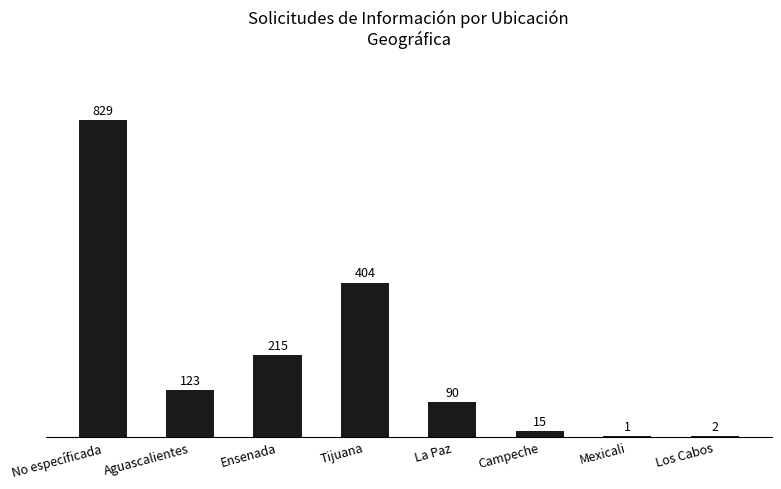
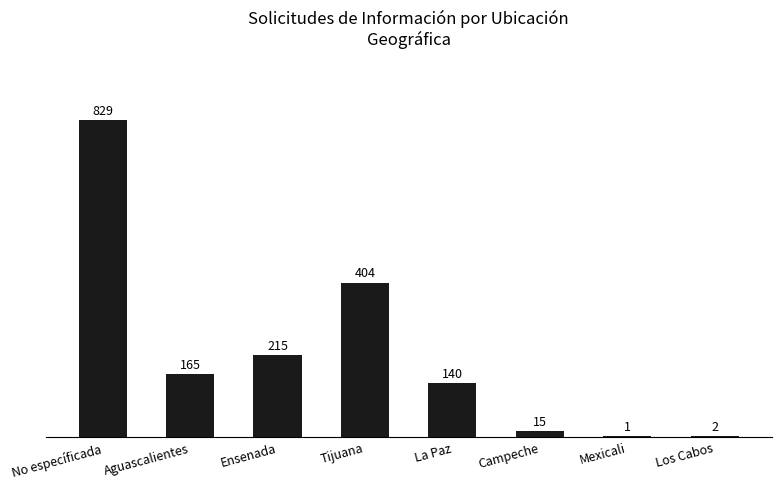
  {
    "No específicada": 829,
-   "Aguascalientes": 123,
+   "Aguascalientes": 165,
    "Ensenada": 215,
    "Tijuana": 404,
-   "La Paz": 90,
+   "La Paz": 140,
    "Campeche": 15,
    "Mexicali": 1,
    "Los Cabos": 2
  }
